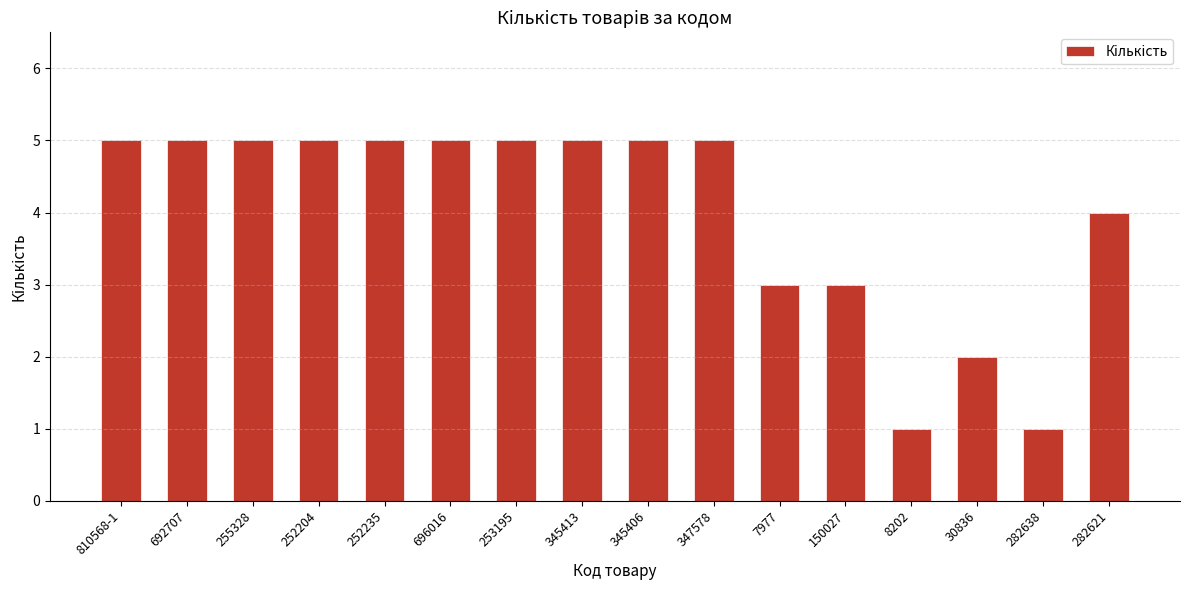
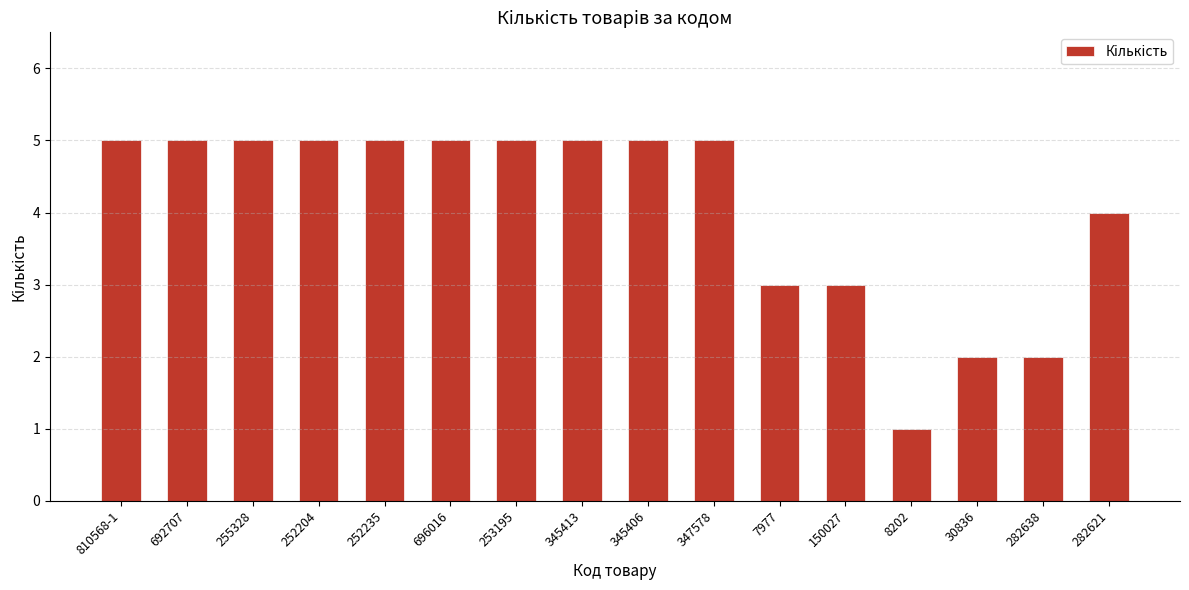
  {
    "810568-1": 5,
    "692707": 5,
    "255328": 5,
    "252204": 5,
    "252235": 5,
    "696016": 5,
    "253195": 5,
    "345413": 5,
    "345406": 5,
    "347578": 5,
    "7977": 3,
    "150027": 3,
    "8202": 1,
    "30836": 2,
-   "282638": 1,
+   "282638": 2,
    "282621": 4
  }
